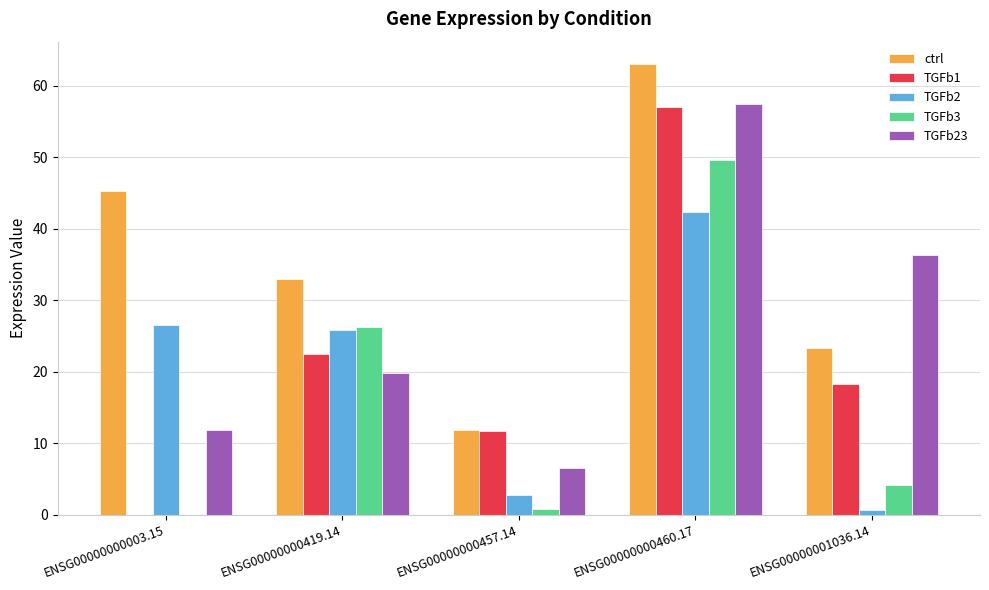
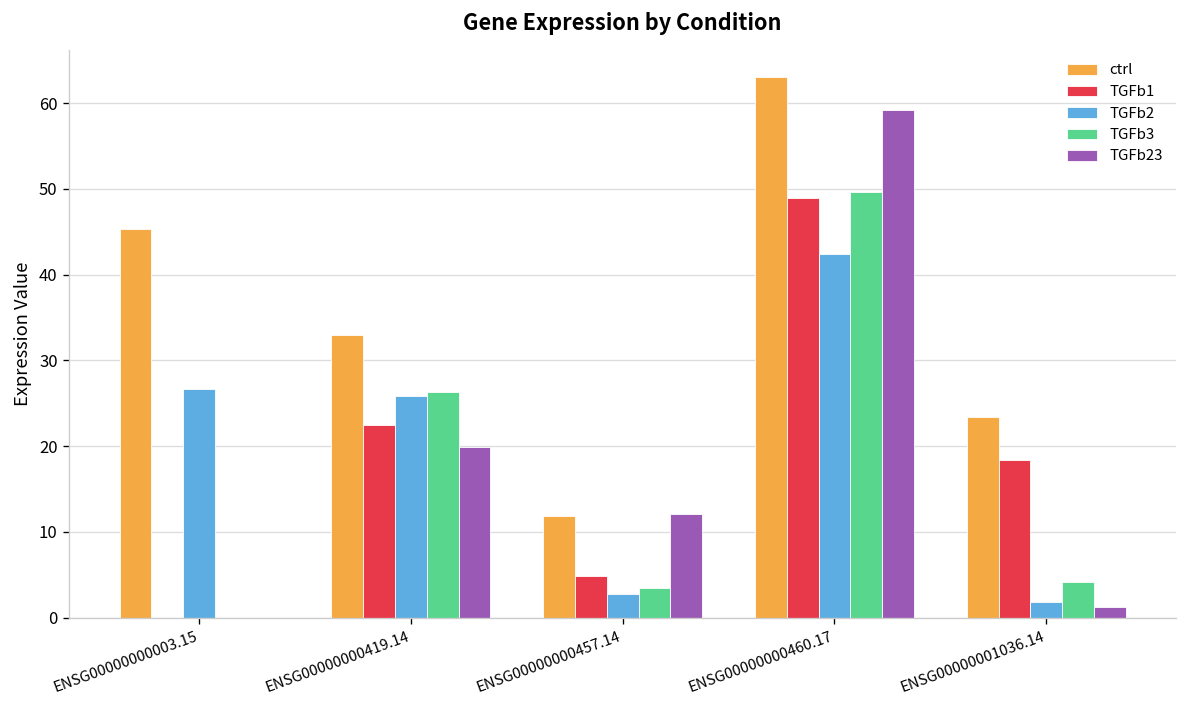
  {
    "ctrl": {
      "ENSG00000000003.15": 45,
      "ENSG00000000419.14": 33,
      "ENSG00000000457.14": 12,
      "ENSG00000000460.17": 63,
      "ENSG00000001036.14": 23
    },
    "TGFb1": {
      "ENSG00000000003.15": 0,
      "ENSG00000000419.14": 22,
-     "ENSG00000000457.14": 12,
-     "ENSG00000000460.17": 57,
+     "ENSG00000000457.14": 5,
+     "ENSG00000000460.17": 49,
      "ENSG00000001036.14": 18
    },
    "TGFb2": {
      "ENSG00000000003.15": 27,
      "ENSG00000000419.14": 26,
      "ENSG00000000457.14": 3,
      "ENSG00000000460.17": 42,
-     "ENSG00000001036.14": 1
+     "ENSG00000001036.14": 2
    },
    "TGFb3": {
      "ENSG00000000003.15": 0,
      "ENSG00000000419.14": 26,
-     "ENSG00000000457.14": 1,
+     "ENSG00000000457.14": 3,
      "ENSG00000000460.17": 50,
      "ENSG00000001036.14": 4
    },
    "TGFb23": {
-     "ENSG00000000003.15": 12,
+     "ENSG00000000003.15": 0,
      "ENSG00000000419.14": 20,
-     "ENSG00000000457.14": 7,
-     "ENSG00000000460.17": 57,
-     "ENSG00000001036.14": 36
+     "ENSG00000000457.14": 12,
+     "ENSG00000000460.17": 59,
+     "ENSG00000001036.14": 1
    }
  }
